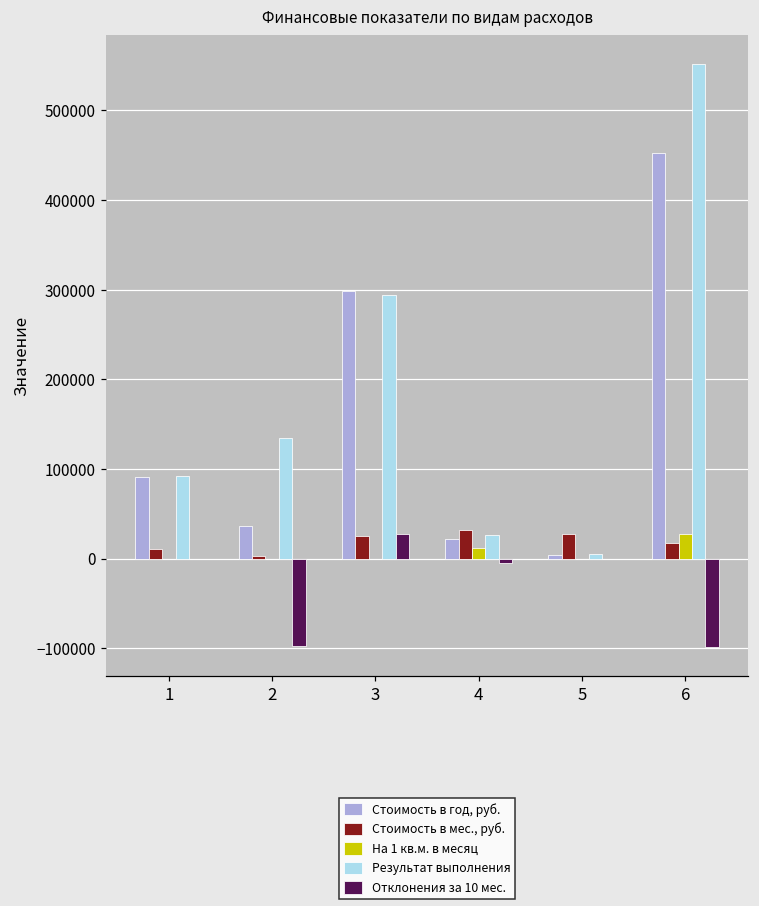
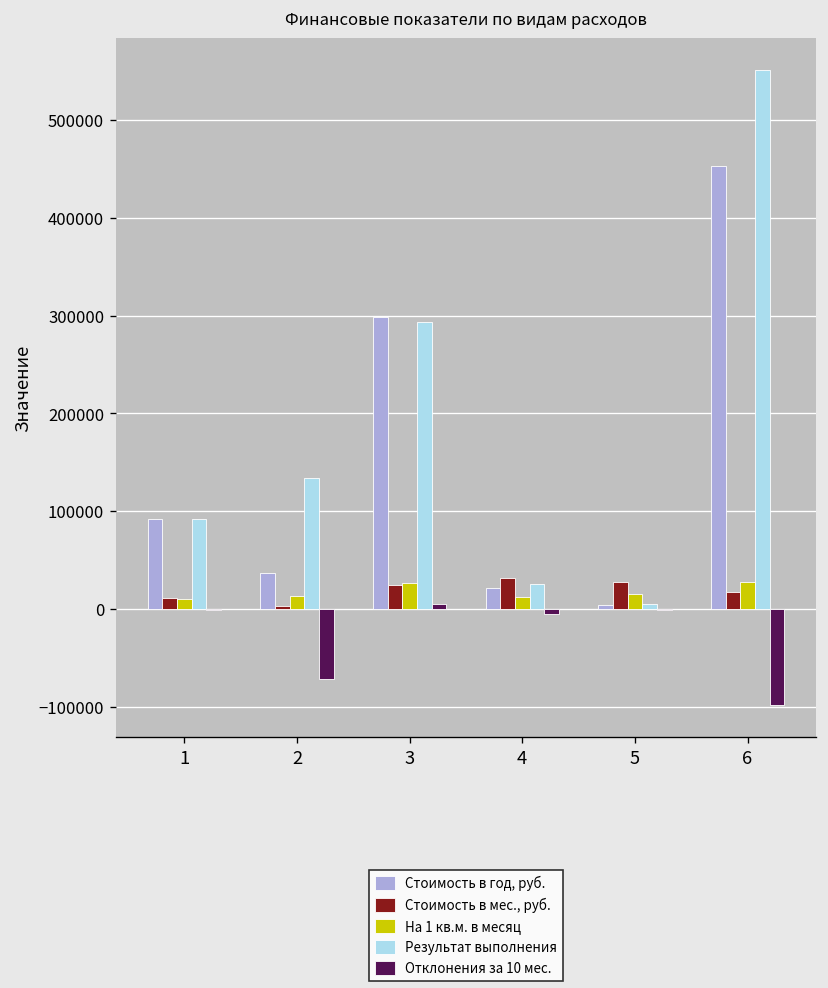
  {
    "Стоимость в мес., руб.": {
      "1": 10000,
      "3": 20000,
      "4": 30000,
      "5": 30000,
      "6": 20000
    },
    "На 1 кв.м. в месяц": {
-     "1": 0,
-     "2": 0,
-     "3": 0,
+     "1": 10000,
+     "2": 10000,
+     "3": 30000,
      "4": 10000,
-     "5": 0,
+     "5": 20000,
      "6": 30000
    },
    "Отклонения за 10 мес.": {
-     "2": -100000,
-     "3": 30000,
+     "2": -70000,
+     "3": 10000,
      "4": 0,
      "6": -100000
    }
  }
